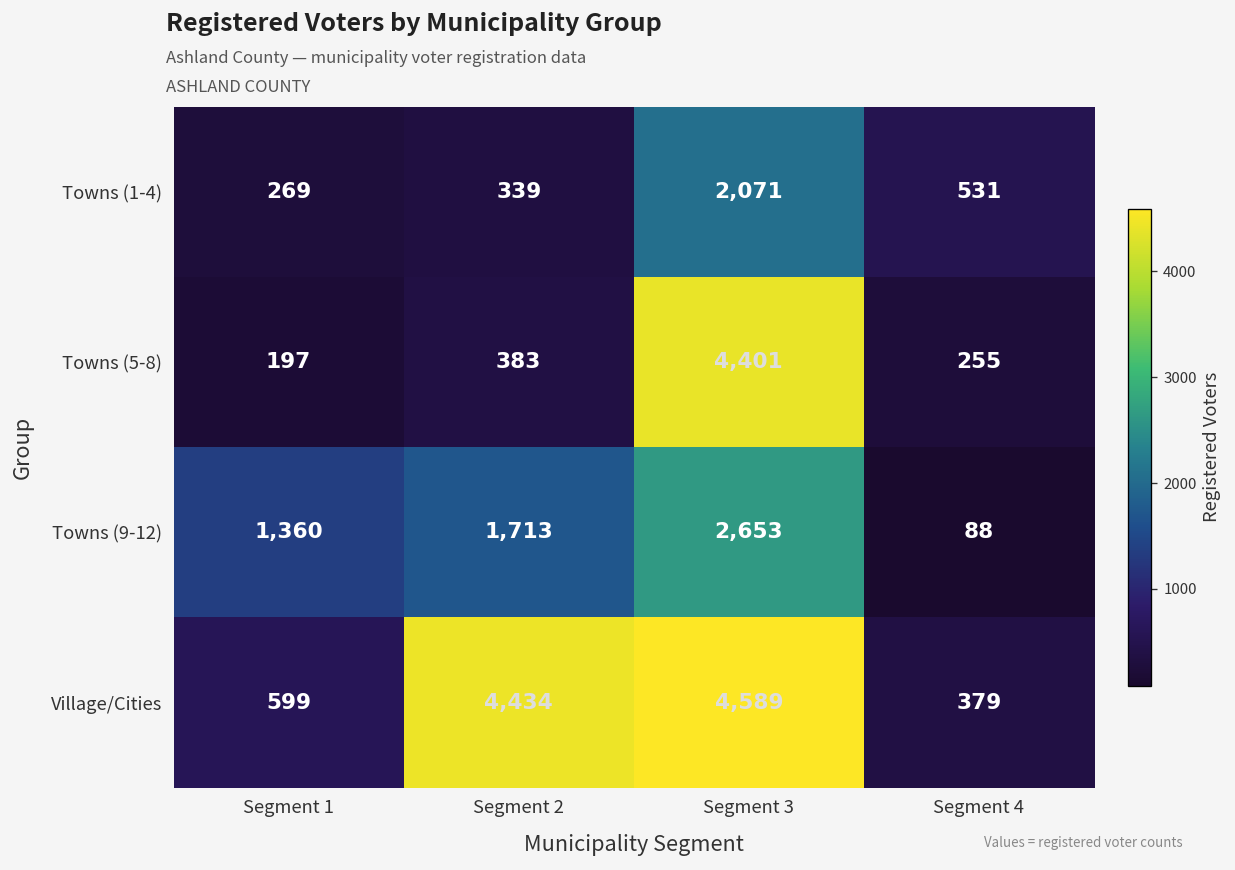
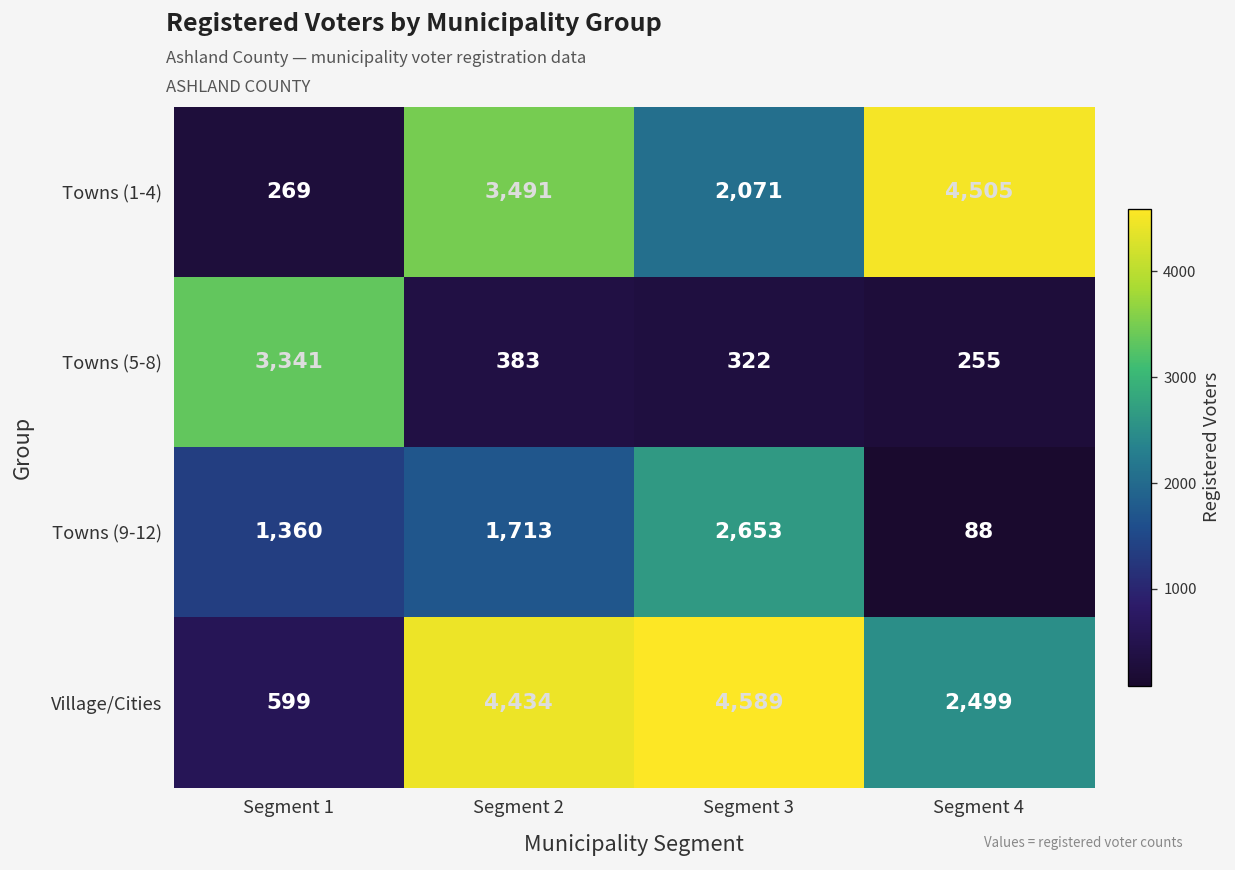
  {
    "Towns (1-4)": {
-     "Segment 2": "339",
-     "Segment 4": "531"
+     "Segment 2": "3,491",
+     "Segment 4": "4,505"
    },
    "Towns (5-8)": {
-     "Segment 1": "197",
-     "Segment 3": "4,401"
+     "Segment 1": "3,341",
+     "Segment 3": "322"
    },
    "Village/Cities": {
-     "Segment 4": "379"
+     "Segment 4": "2,499"
    }
  }
